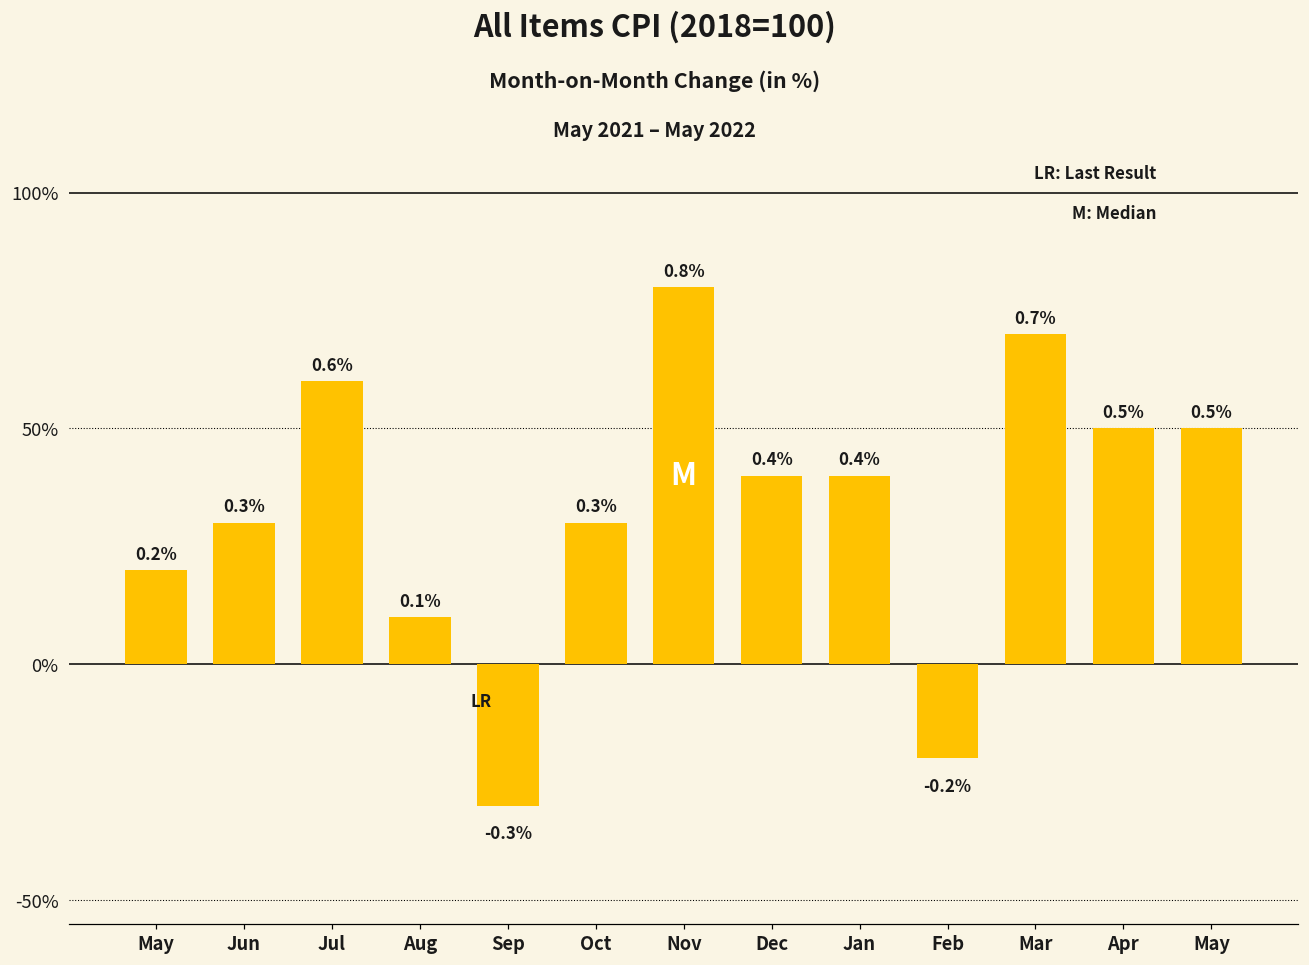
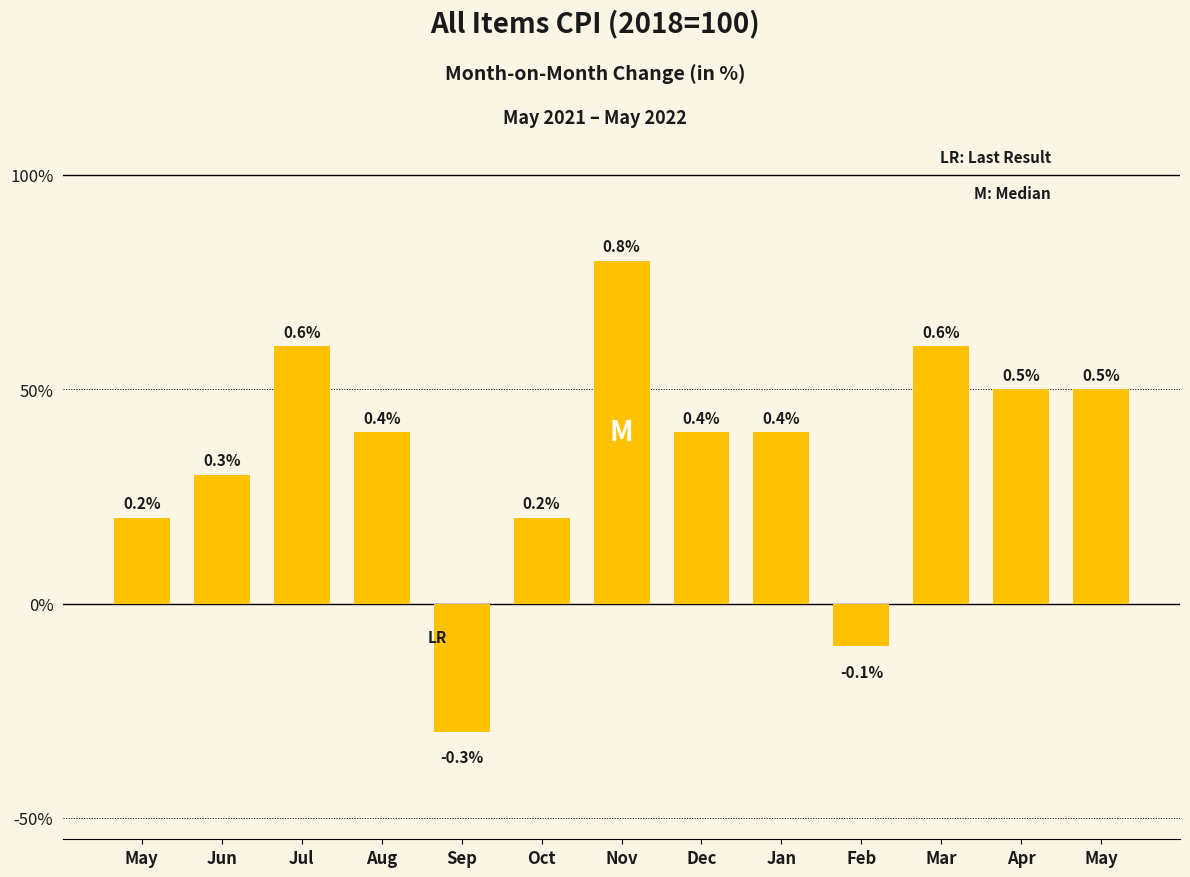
  {
    "Jun": "0.3%",
    "Jul": "0.6%",
-   "Aug": "0.1%",
+   "Aug": "0.4%",
    "Sep": "-0.3%",
-   "Oct": "0.3%",
+   "Oct": "0.2%",
    "Nov": "0.8%",
    "Dec": "0.4%",
    "Jan": "0.4%",
-   "Feb": "-0.2%",
-   "Mar": "0.7%",
+   "Feb": "-0.1%",
+   "Mar": "0.6%",
    "Apr": "0.5%"
  }
